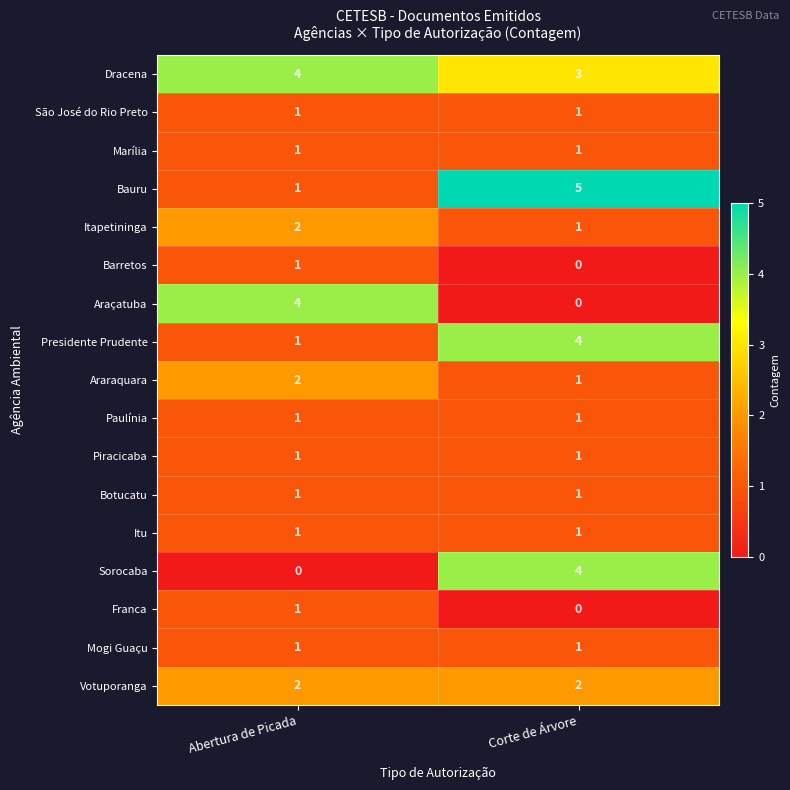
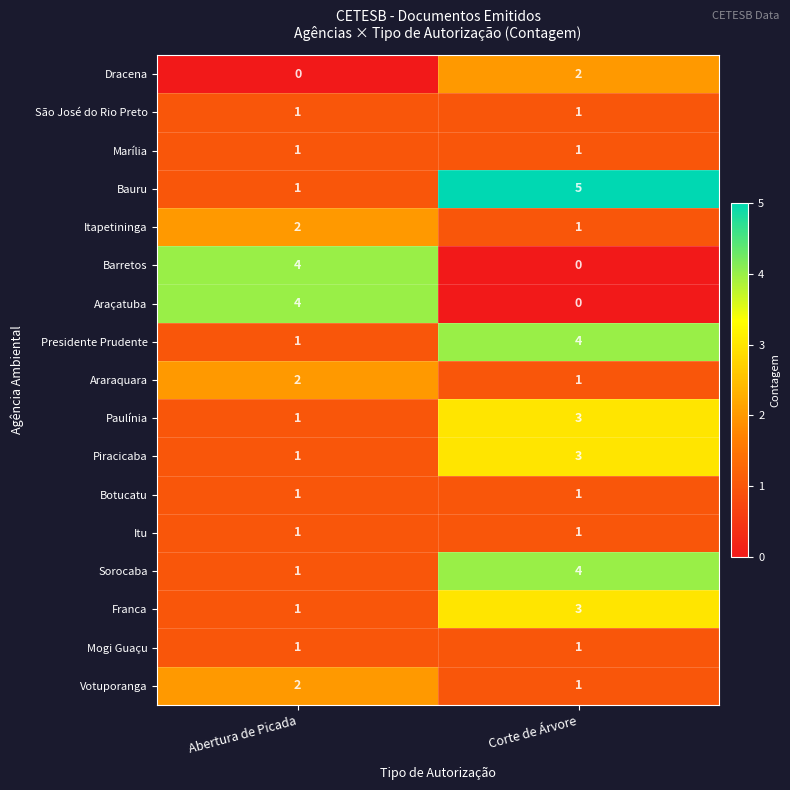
  {
    "Dracena": {
-     "Abertura de Picada": 4,
-     "Corte de Árvore": 3
+     "Abertura de Picada": 0,
+     "Corte de Árvore": 2
    },
    "São José do Rio Preto": {
      "Abertura de Picada": 1,
      "Corte de Árvore": 1
    },
    "Marília": {
      "Abertura de Picada": 1,
      "Corte de Árvore": 1
    },
    "Bauru": {
      "Abertura de Picada": 1,
      "Corte de Árvore": 5
    },
    "Itapetininga": {
      "Abertura de Picada": 2,
      "Corte de Árvore": 1
    },
    "Barretos": {
-     "Abertura de Picada": 1,
+     "Abertura de Picada": 4,
      "Corte de Árvore": 0
    },
    "Araçatuba": {
      "Abertura de Picada": 4,
      "Corte de Árvore": 0
    },
    "Presidente Prudente": {
      "Abertura de Picada": 1,
      "Corte de Árvore": 4
    },
    "Araraquara": {
      "Abertura de Picada": 2,
      "Corte de Árvore": 1
    },
    "Paulínia": {
      "Abertura de Picada": 1,
-     "Corte de Árvore": 1
+     "Corte de Árvore": 3
    },
    "Piracicaba": {
      "Abertura de Picada": 1,
-     "Corte de Árvore": 1
+     "Corte de Árvore": 3
    },
    "Botucatu": {
      "Abertura de Picada": 1,
      "Corte de Árvore": 1
    },
    "Itu": {
      "Abertura de Picada": 1,
      "Corte de Árvore": 1
    },
    "Sorocaba": {
-     "Abertura de Picada": 0,
+     "Abertura de Picada": 1,
      "Corte de Árvore": 4
    },
    "Franca": {
      "Abertura de Picada": 1,
-     "Corte de Árvore": 0
+     "Corte de Árvore": 3
    },
    "Mogi Guaçu": {
      "Abertura de Picada": 1,
      "Corte de Árvore": 1
    },
    "Votuporanga": {
      "Abertura de Picada": 2,
-     "Corte de Árvore": 2
+     "Corte de Árvore": 1
    }
  }
